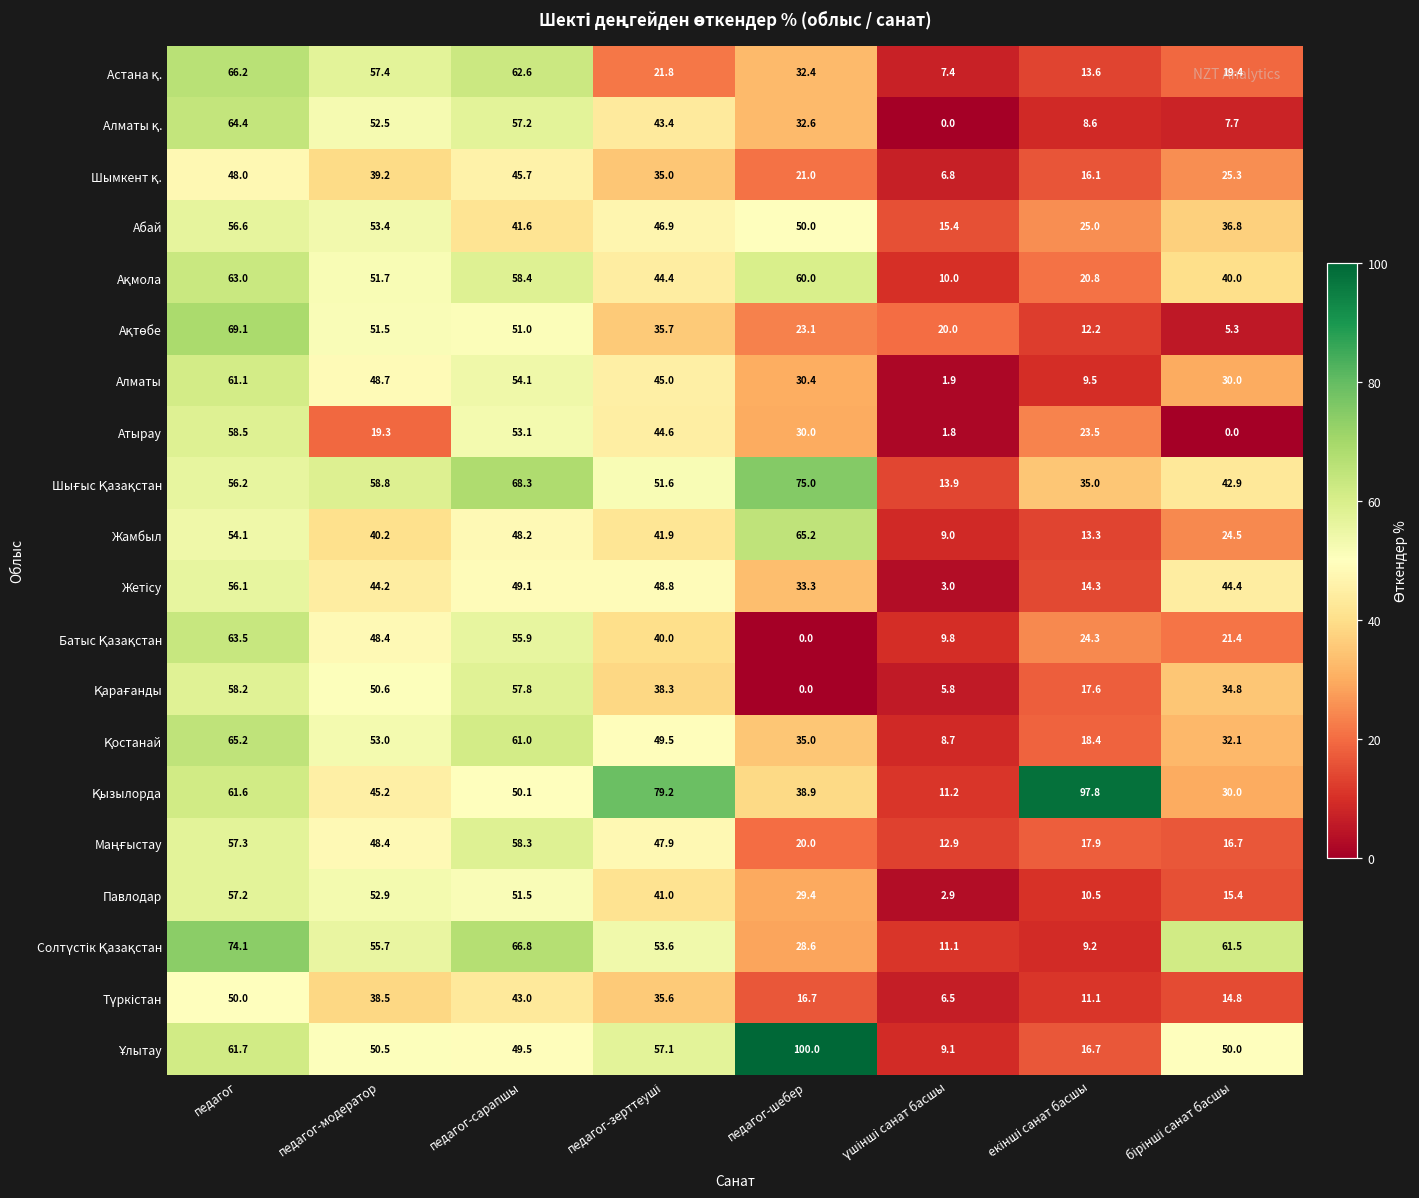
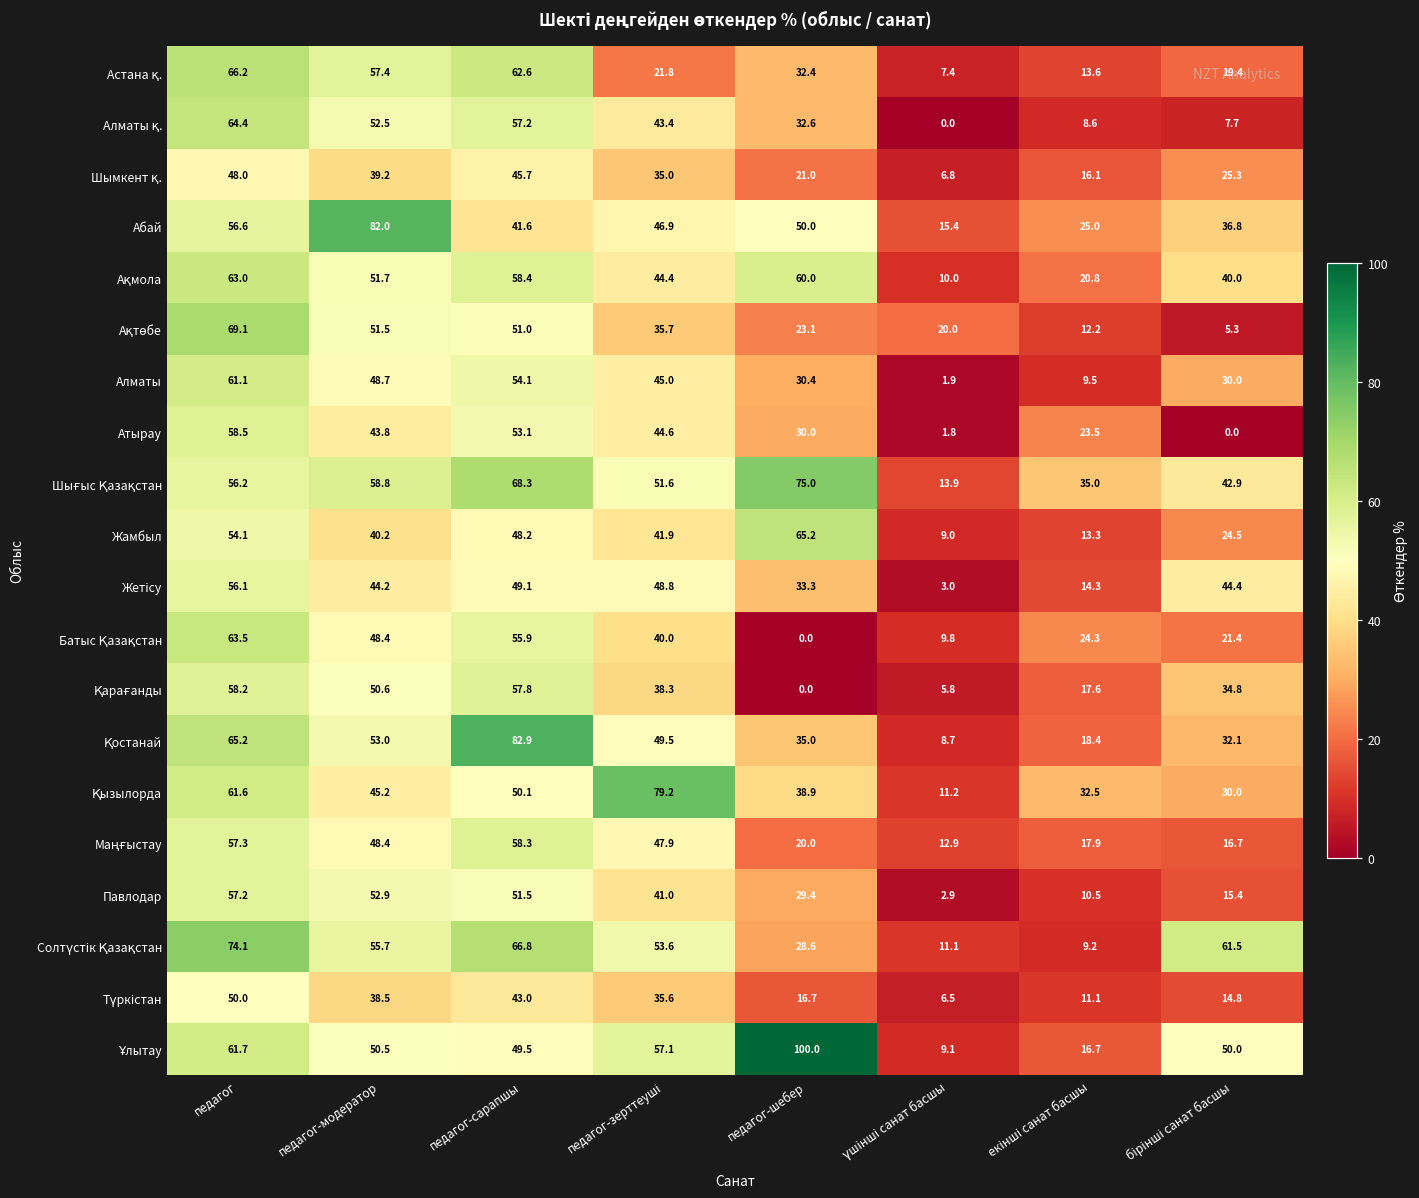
  {
    "Астана қ.": {
      "педагог": 66.2,
      "педагог-модератор": 57.4,
      "педагог-сарапшы": 62.6,
      "педагог-зерттеуші": 21.8,
      "педагог-шебер": 32.4,
      "үшінші санат басшы": 7.4,
      "екінші санат басшы": 13.6
    },
    "Алматы қ.": {
      "педагог": 64.4,
      "педагог-модератор": 52.5,
      "педагог-сарапшы": 57.2,
      "педагог-зерттеуші": 43.4,
      "педагог-шебер": 32.6,
      "үшінші санат басшы": 0.0,
      "екінші санат басшы": 8.6,
      "бірінші санат басшы": 7.7
    },
    "Шымкент қ.": {
      "педагог": 48.0,
      "педагог-модератор": 39.2,
      "педагог-сарапшы": 45.7,
      "педагог-зерттеуші": 35.0,
      "педагог-шебер": 21.0,
      "үшінші санат басшы": 6.8,
      "екінші санат басшы": 16.1,
      "бірінші санат басшы": 25.3
    },
    "Абай": {
      "педагог": 56.6,
-     "педагог-модератор": 53.4,
+     "педагог-модератор": 82.0,
      "педагог-сарапшы": 41.6,
      "педагог-зерттеуші": 46.9,
      "педагог-шебер": 50.0,
      "үшінші санат басшы": 15.4,
      "екінші санат басшы": 25.0,
      "бірінші санат басшы": 36.8
    },
    "Ақмола": {
      "педагог": 63.0,
      "педагог-модератор": 51.7,
      "педагог-сарапшы": 58.4,
      "педагог-зерттеуші": 44.4,
      "педагог-шебер": 60.0,
      "үшінші санат басшы": 10.0,
      "екінші санат басшы": 20.8,
      "бірінші санат басшы": 40.0
    },
    "Ақтөбе": {
      "педагог": 69.1,
      "педагог-модератор": 51.5,
      "педагог-сарапшы": 51.0,
      "педагог-зерттеуші": 35.7,
      "педагог-шебер": 23.1,
      "үшінші санат басшы": 20.0,
      "екінші санат басшы": 12.2,
      "бірінші санат басшы": 5.3
    },
    "Алматы": {
      "педагог": 61.1,
      "педагог-модератор": 48.7,
      "педагог-сарапшы": 54.1,
      "педагог-зерттеуші": 45.0,
      "педагог-шебер": 30.4,
      "үшінші санат басшы": 1.9,
      "екінші санат басшы": 9.5,
      "бірінші санат басшы": 30.0
    },
    "Атырау": {
      "педагог": 58.5,
-     "педагог-модератор": 19.3,
+     "педагог-модератор": 43.8,
      "педагог-сарапшы": 53.1,
      "педагог-зерттеуші": 44.6,
      "педагог-шебер": 30.0,
      "үшінші санат басшы": 1.8,
      "екінші санат басшы": 23.5,
      "бірінші санат басшы": 0.0
    },
    "Шығыс Қазақстан": {
      "педагог": 56.2,
      "педагог-модератор": 58.8,
      "педагог-сарапшы": 68.3,
      "педагог-зерттеуші": 51.6,
      "педагог-шебер": 75.0,
      "үшінші санат басшы": 13.9,
      "екінші санат басшы": 35.0,
      "бірінші санат басшы": 42.9
    },
    "Жамбыл": {
      "педагог": 54.1,
      "педагог-модератор": 40.2,
      "педагог-сарапшы": 48.2,
      "педагог-зерттеуші": 41.9,
      "педагог-шебер": 65.2,
      "үшінші санат басшы": 9.0,
      "екінші санат басшы": 13.3,
      "бірінші санат басшы": 24.5
    },
    "Жетісу": {
      "педагог": 56.1,
      "педагог-модератор": 44.2,
      "педагог-сарапшы": 49.1,
      "педагог-зерттеуші": 48.8,
      "педагог-шебер": 33.3,
      "үшінші санат басшы": 3.0,
      "екінші санат басшы": 14.3,
      "бірінші санат басшы": 44.4
    },
    "Батыс Қазақстан": {
      "педагог": 63.5,
      "педагог-модератор": 48.4,
      "педагог-сарапшы": 55.9,
      "педагог-зерттеуші": 40.0,
      "педагог-шебер": 0.0,
      "үшінші санат басшы": 9.8,
      "екінші санат басшы": 24.3,
      "бірінші санат басшы": 21.4
    },
    "Қарағанды": {
      "педагог": 58.2,
      "педагог-модератор": 50.6,
      "педагог-сарапшы": 57.8,
      "педагог-зерттеуші": 38.3,
      "педагог-шебер": 0.0,
      "үшінші санат басшы": 5.8,
      "екінші санат басшы": 17.6,
      "бірінші санат басшы": 34.8
    },
    "Қостанай": {
      "педагог": 65.2,
      "педагог-модератор": 53.0,
-     "педагог-сарапшы": 61.0,
+     "педагог-сарапшы": 82.9,
      "педагог-зерттеуші": 49.5,
      "педагог-шебер": 35.0,
      "үшінші санат басшы": 8.7,
      "екінші санат басшы": 18.4,
      "бірінші санат басшы": 32.1
    },
    "Қызылорда": {
      "педагог": 61.6,
      "педагог-модератор": 45.2,
      "педагог-сарапшы": 50.1,
      "педагог-зерттеуші": 79.2,
      "педагог-шебер": 38.9,
      "үшінші санат басшы": 11.2,
-     "екінші санат басшы": 97.8,
+     "екінші санат басшы": 32.5,
      "бірінші санат басшы": 30.0
    },
    "Маңғыстау": {
      "педагог": 57.3,
      "педагог-модератор": 48.4,
      "педагог-сарапшы": 58.3,
      "педагог-зерттеуші": 47.9,
      "педагог-шебер": 20.0,
      "үшінші санат басшы": 12.9,
      "екінші санат басшы": 17.9,
      "бірінші санат басшы": 16.7
    },
    "Павлодар": {
      "педагог": 57.2,
      "педагог-модератор": 52.9,
      "педагог-сарапшы": 51.5,
      "педагог-зерттеуші": 41.0,
      "педагог-шебер": 29.4,
      "үшінші санат басшы": 2.9,
      "екінші санат басшы": 10.5,
      "бірінші санат басшы": 15.4
    },
    "Солтүстік Қазақстан": {
      "педагог": 74.1,
      "педагог-модератор": 55.7,
      "педагог-сарапшы": 66.8,
      "педагог-зерттеуші": 53.6,
      "педагог-шебер": 28.6,
      "үшінші санат басшы": 11.1,
      "екінші санат басшы": 9.2,
      "бірінші санат басшы": 61.5
    },
    "Түркістан": {
      "педагог": 50.0,
      "педагог-модератор": 38.5,
      "педагог-сарапшы": 43.0,
      "педагог-зерттеуші": 35.6,
      "педагог-шебер": 16.7,
      "үшінші санат басшы": 6.5,
      "екінші санат басшы": 11.1,
      "бірінші санат басшы": 14.8
    },
    "Ұлытау": {
      "педагог": 61.7,
      "педагог-модератор": 50.5,
      "педагог-сарапшы": 49.5,
      "педагог-зерттеуші": 57.1,
      "педагог-шебер": 100.0,
      "үшінші санат басшы": 9.1,
      "екінші санат басшы": 16.7,
      "бірінші санат басшы": 50.0
    }
  }
